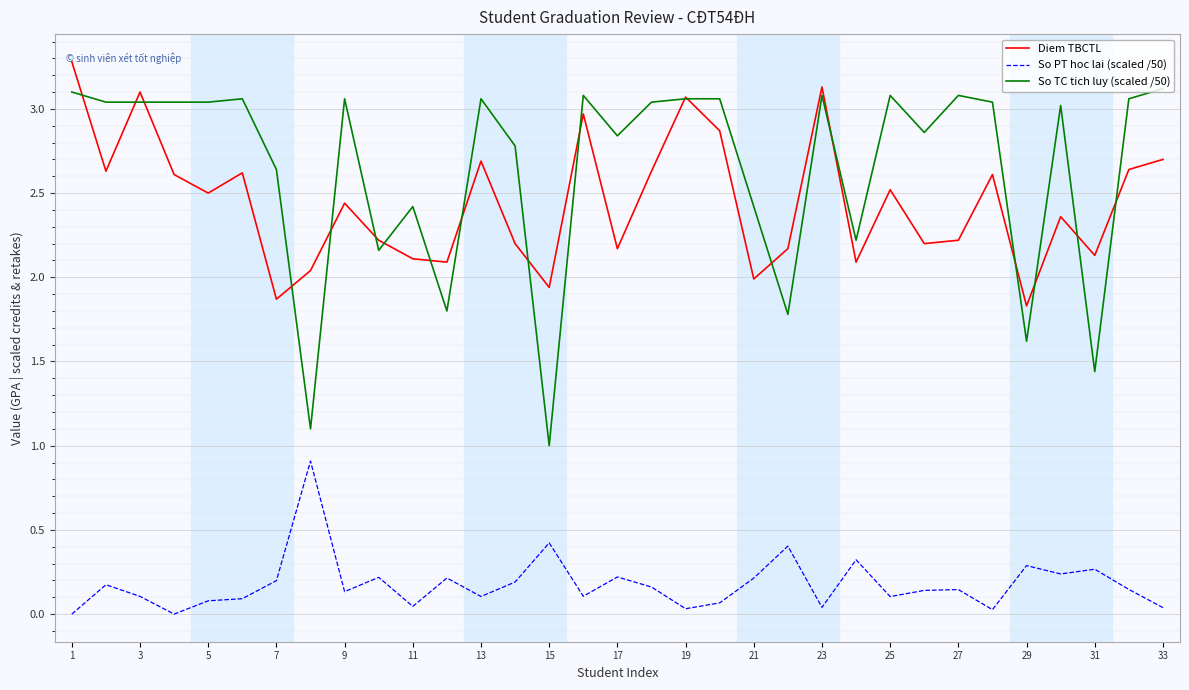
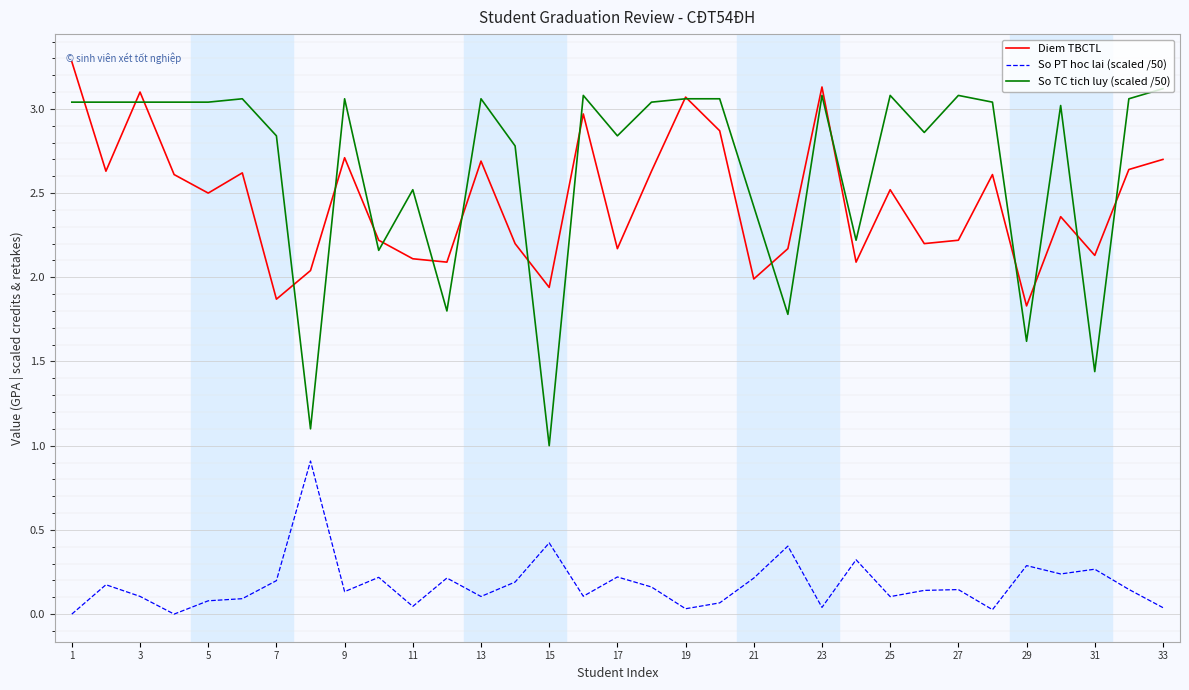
  {
    "Diem TBCTL": {
      "1": 3.28,
      "3": 3.10,
      "5": 2.50,
      "7": 1.87,
-     "9": 2.44,
+     "9": 2.71,
      "11": 2.11,
      "13": 2.69,
      "15": 1.94,
      "17": 2.17,
      "21": 1.99,
      "23": 3.13,
      "25": 2.52,
      "27": 2.22,
      "29": 1.83,
      "31": 2.13,
      "33": 2.70
    },
    "So PT hoc lai (scaled /50)": {
      "1": 0.00,
      "3": 0.11,
      "5": 0.08,
      "7": 0.20,
      "9": 0.13,
      "11": 0.05,
      "13": 0.10,
      "15": 0.42,
      "17": 0.22,
      "19": 0.03,
      "21": 0.21,
      "23": 0.04,
      "25": 0.10,
      "27": 0.15,
      "29": 0.29,
      "31": 0.27,
      "33": 0.04
    },
    "So TC tich luy (scaled /50)": {
-     "1": 3.10,
+     "1": 3.04,
      "3": 3.04,
      "5": 3.04,
-     "7": 2.64,
+     "7": 2.84,
      "9": 3.06,
-     "11": 2.42,
+     "11": 2.52,
      "13": 3.06,
      "15": 1.00,
      "17": 2.84,
      "21": 2.42,
      "23": 3.08,
      "25": 3.08,
      "27": 3.08,
      "29": 1.62,
      "31": 1.44
    }
  }
